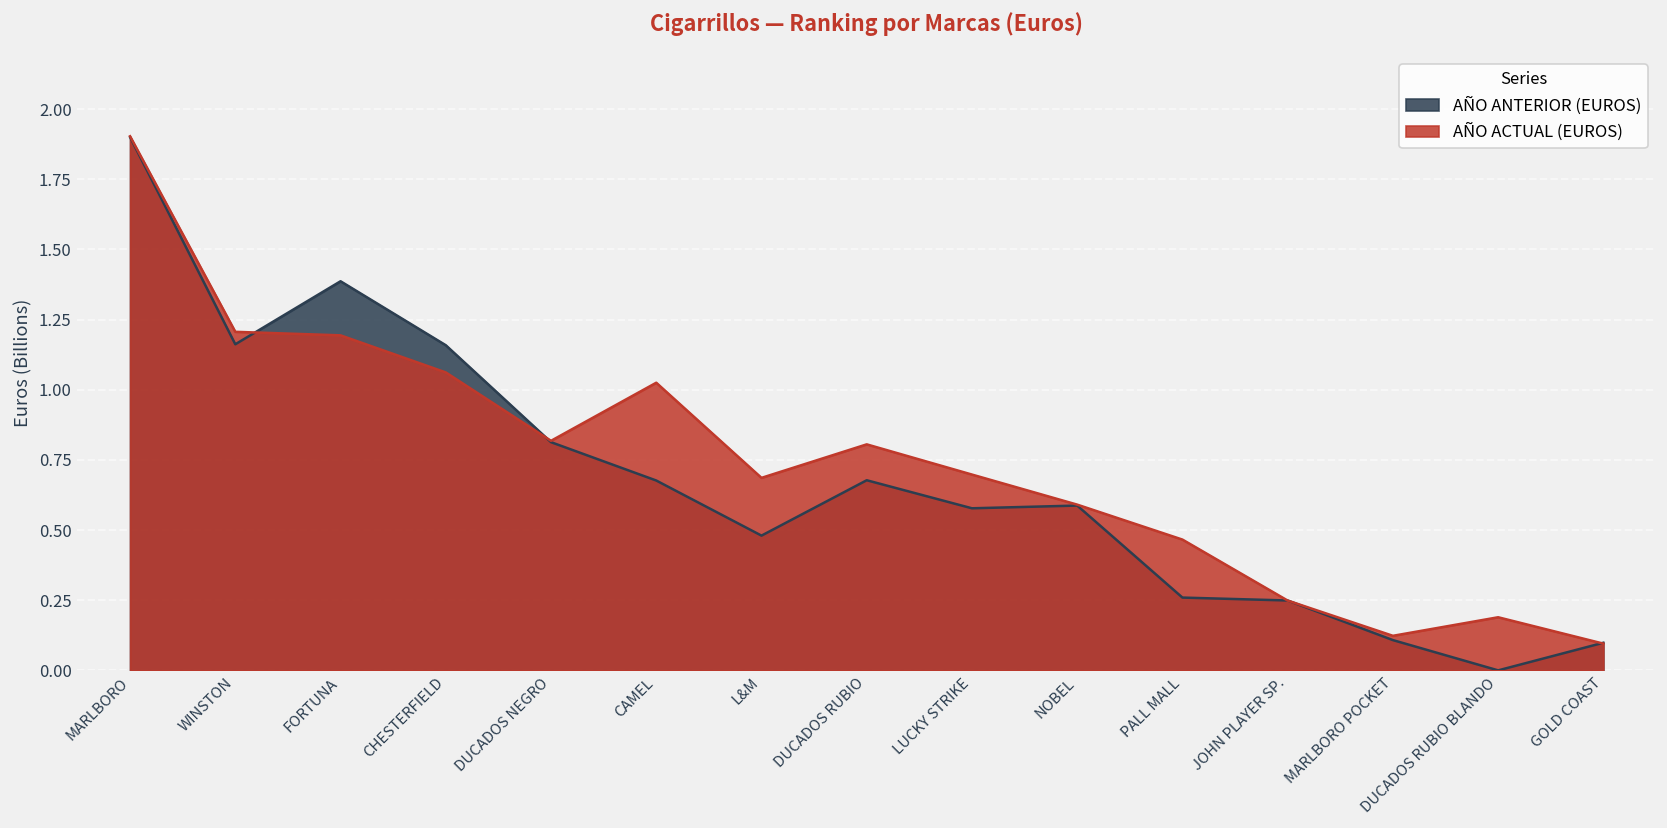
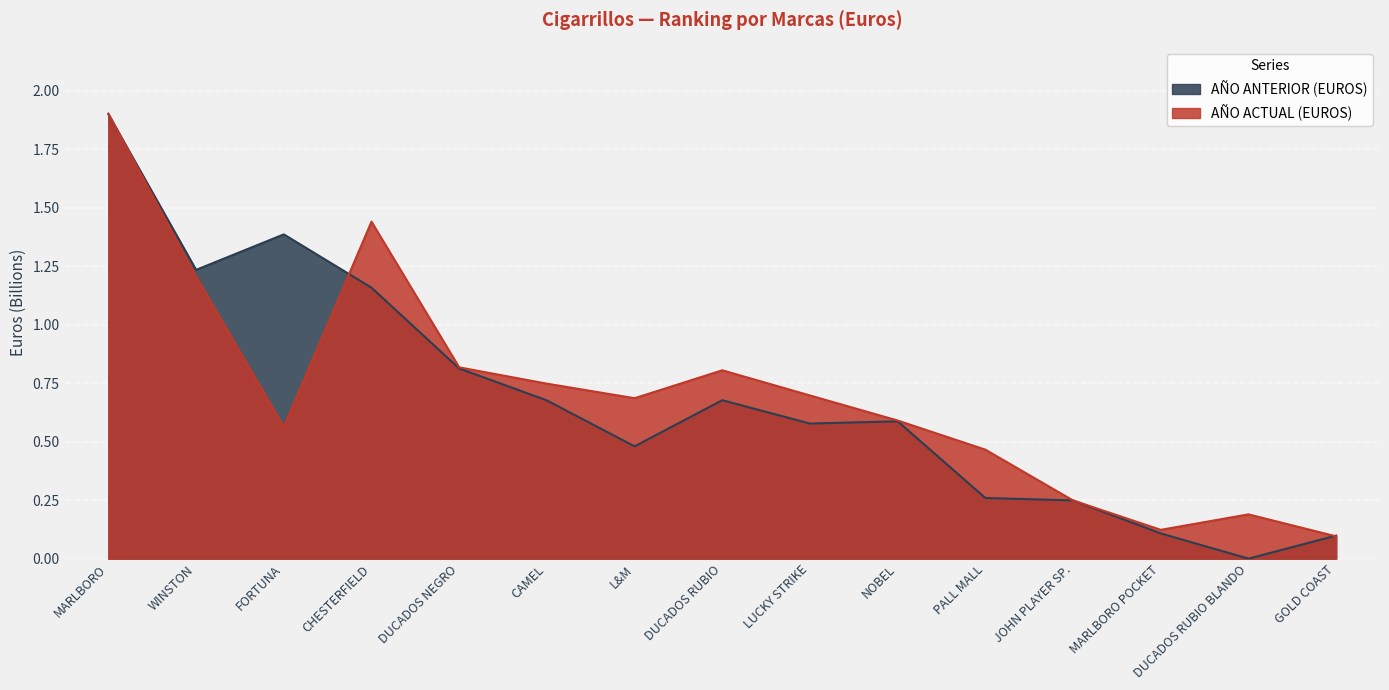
  {
    "AÑO ANTERIOR (EUROS)": {
-     "WINSTON": 1.16,
+     "WINSTON": 1.23,
      "FORTUNA": 1.39,
      "CHESTERFIELD": 1.16,
      "CAMEL": 0.68,
      "L&M": 0.48,
      "DUCADOS RUBIO": 0.68,
      "LUCKY STRIKE": 0.58,
      "PALL MALL": 0.26,
      "MARLBORO POCKET": 0.11,
      "DUCADOS RUBIO BLANDO": 0.00
    },
    "AÑO ACTUAL (EUROS)": {
      "WINSTON": 1.21,
-     "FORTUNA": 1.19,
-     "CHESTERFIELD": 1.06,
-     "CAMEL": 1.02,
+     "FORTUNA": 0.56,
+     "CHESTERFIELD": 1.44,
+     "CAMEL": 0.75,
      "L&M": 0.69,
      "DUCADOS RUBIO": 0.81,
      "LUCKY STRIKE": 0.70,
      "PALL MALL": 0.47,
      "MARLBORO POCKET": 0.12,
      "DUCADOS RUBIO BLANDO": 0.19
    }
  }
